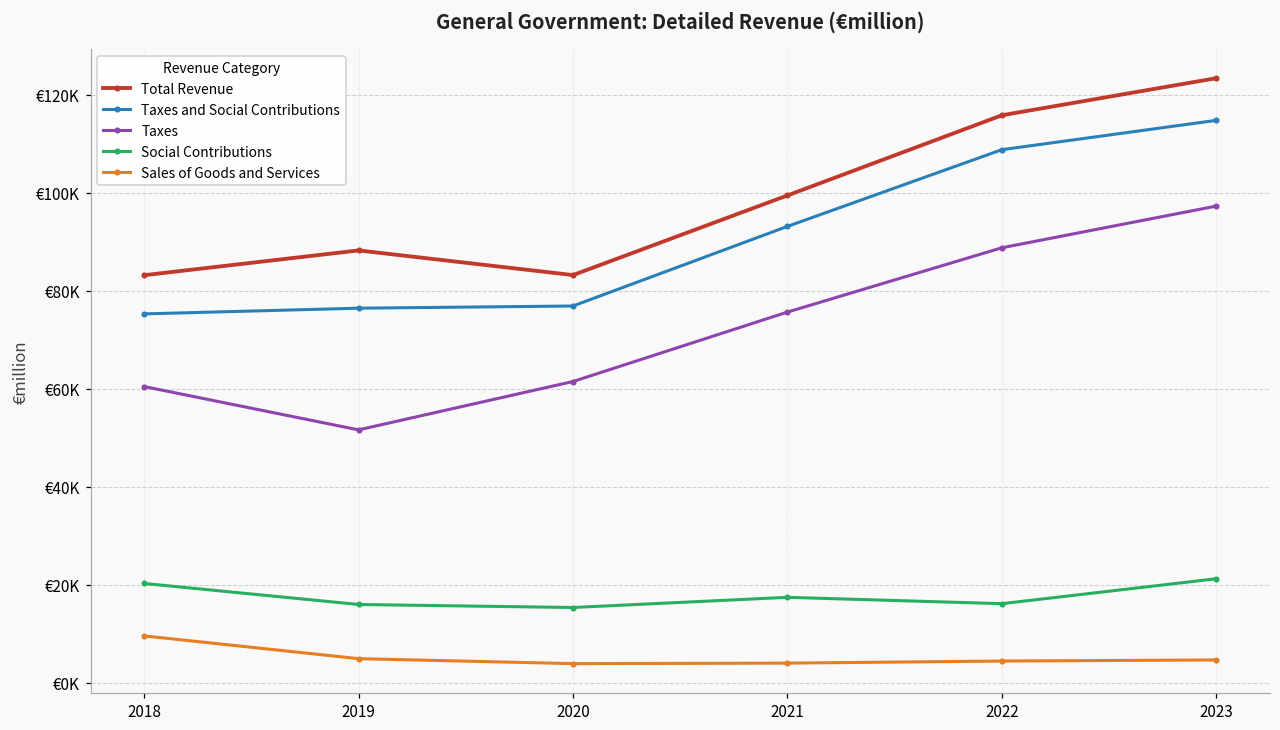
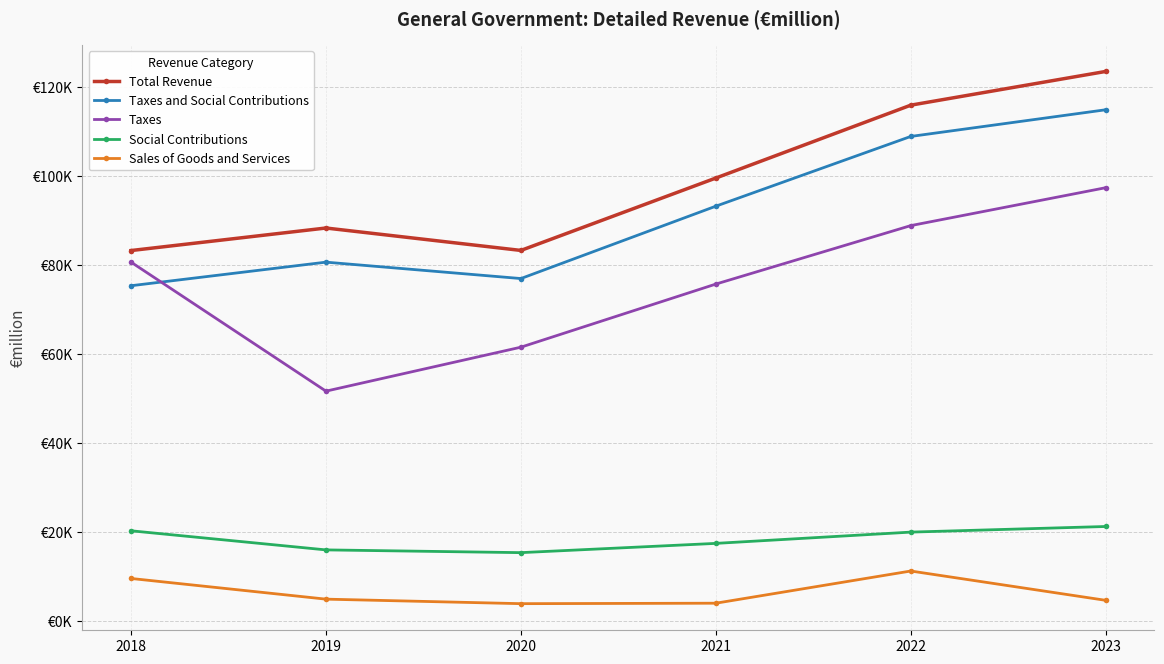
  {
    "Total Revenue": {
      "2018": "€83000",
      "2019": "€88000",
      "2020": "€83000",
      "2021": "€100000",
      "2022": "€116000",
      "2023": "€123000"
    },
    "Taxes and Social Contributions": {
      "2018": "€75000",
-     "2019": "€77000",
+     "2019": "€81000",
      "2020": "€77000",
      "2021": "€93000",
      "2022": "€109000",
      "2023": "€115000"
    },
    "Taxes": {
-     "2018": "€61000",
+     "2018": "€81000",
      "2019": "€52000",
      "2020": "€62000",
      "2021": "€76000",
      "2022": "€89000",
      "2023": "€97000"
    },
    "Social Contributions": {
      "2018": "€20000",
      "2019": "€16000",
      "2020": "€15000",
      "2021": "€17000",
-     "2022": "€16000",
+     "2022": "€20000",
      "2023": "€21000"
    },
    "Sales of Goods and Services": {
      "2018": "€10000",
      "2019": "€5000",
      "2020": "€4000",
      "2021": "€4000",
-     "2022": "€4000",
+     "2022": "€11000",
      "2023": "€5000"
    }
  }
